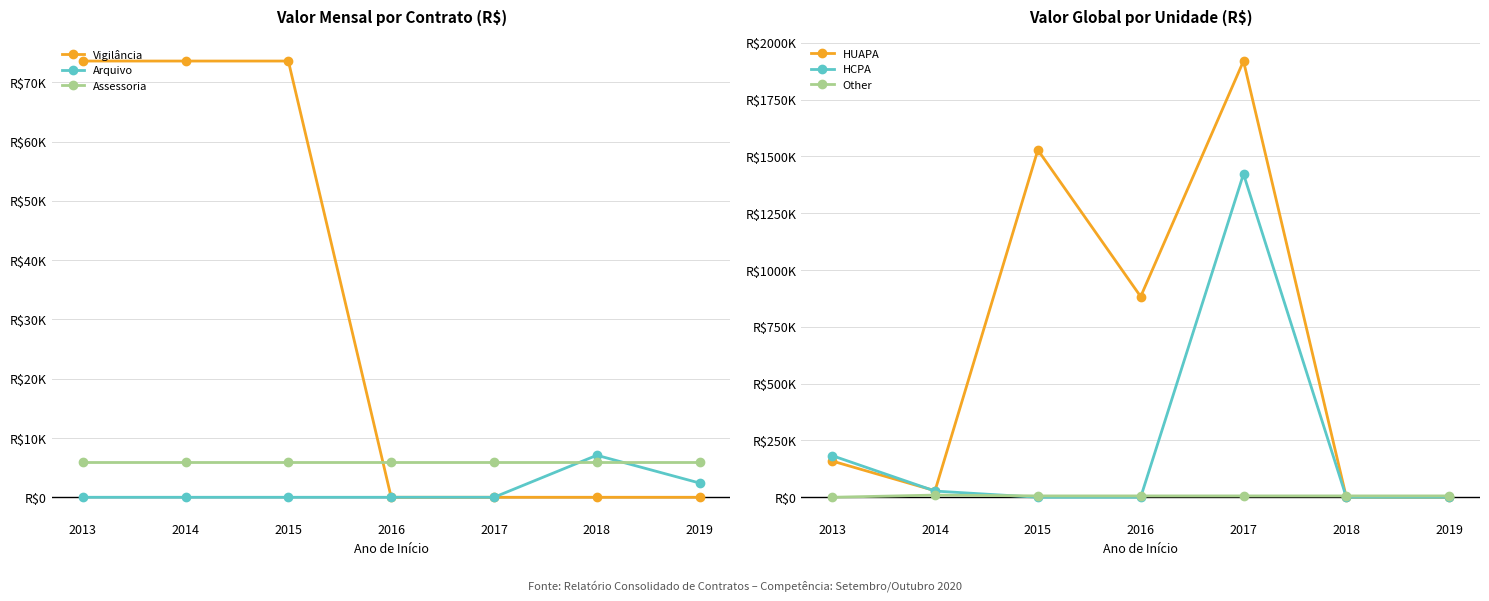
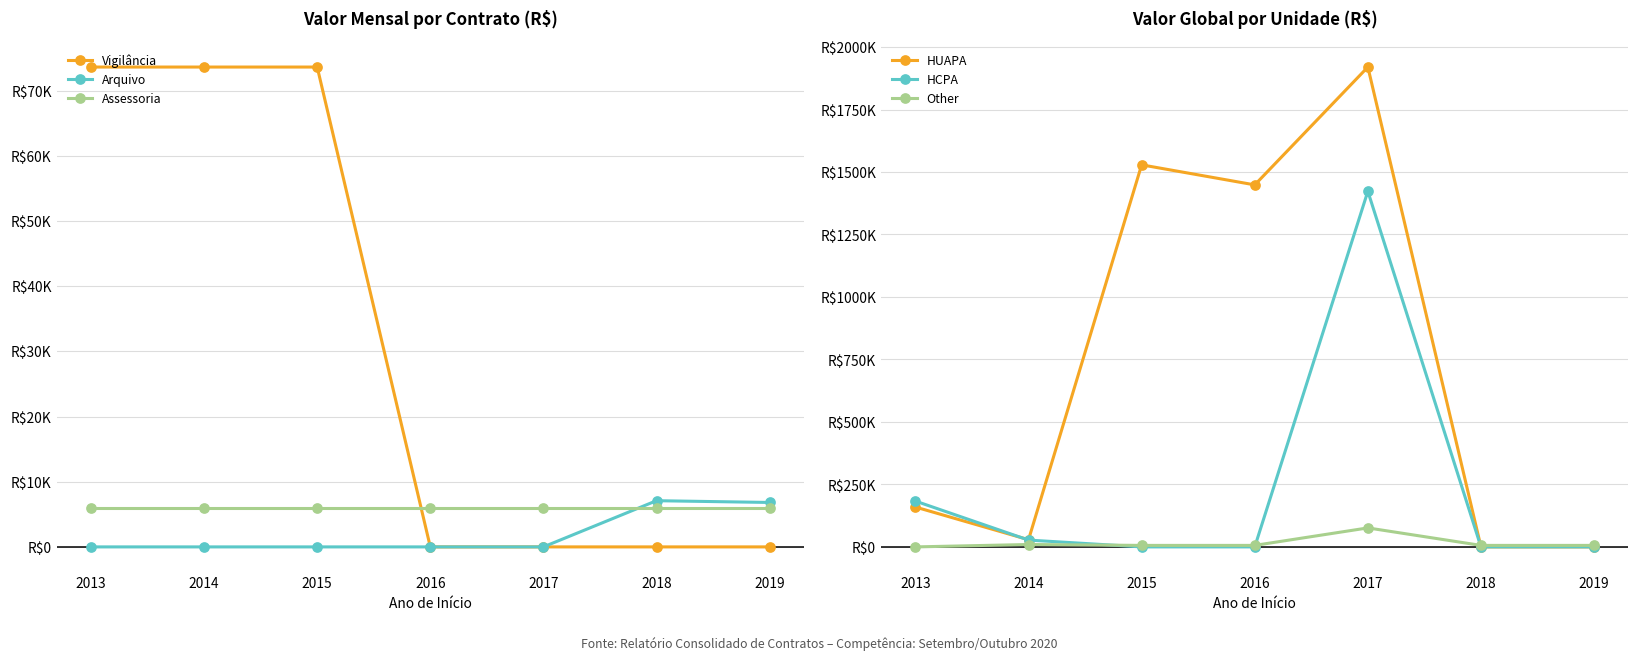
  {
    "Valor Mensal por Contrato (R$)": {
      "Vigilância": {
        "2013": "R$74000",
        "2014": "R$74000",
        "2015": "R$74000",
        "2018": "R$0",
        "2019": "R$0"
      },
      "Arquivo": {
        "2013": "R$0",
        "2014": "R$0",
        "2015": "R$0",
        "2018": "R$7000",
-       "2019": "R$2000"
+       "2019": "R$7000"
      },
      "Assessoria": {
        "2013": "R$6000",
        "2014": "R$6000",
        "2015": "R$6000",
        "2016": "R$6000",
        "2017": "R$6000",
        "2018": "R$6000",
        "2019": "R$6000"
      }
    },
    "Valor Global por Unidade (R$)": {
      "HUAPA": {
        "2013": "R$160000",
        "2015": "R$1530000",
-       "2016": "R$880000",
+       "2016": "R$1450000",
        "2017": "R$1920000"
      },
      "HCPA": {
        "2013": "R$180000",
        "2017": "R$1420000"
      },
      "Other": {
        "2013": "R$0",
        "2014": "R$10000",
-       "2017": "R$10000"
+       "2017": "R$80000"
      }
    }
  }
